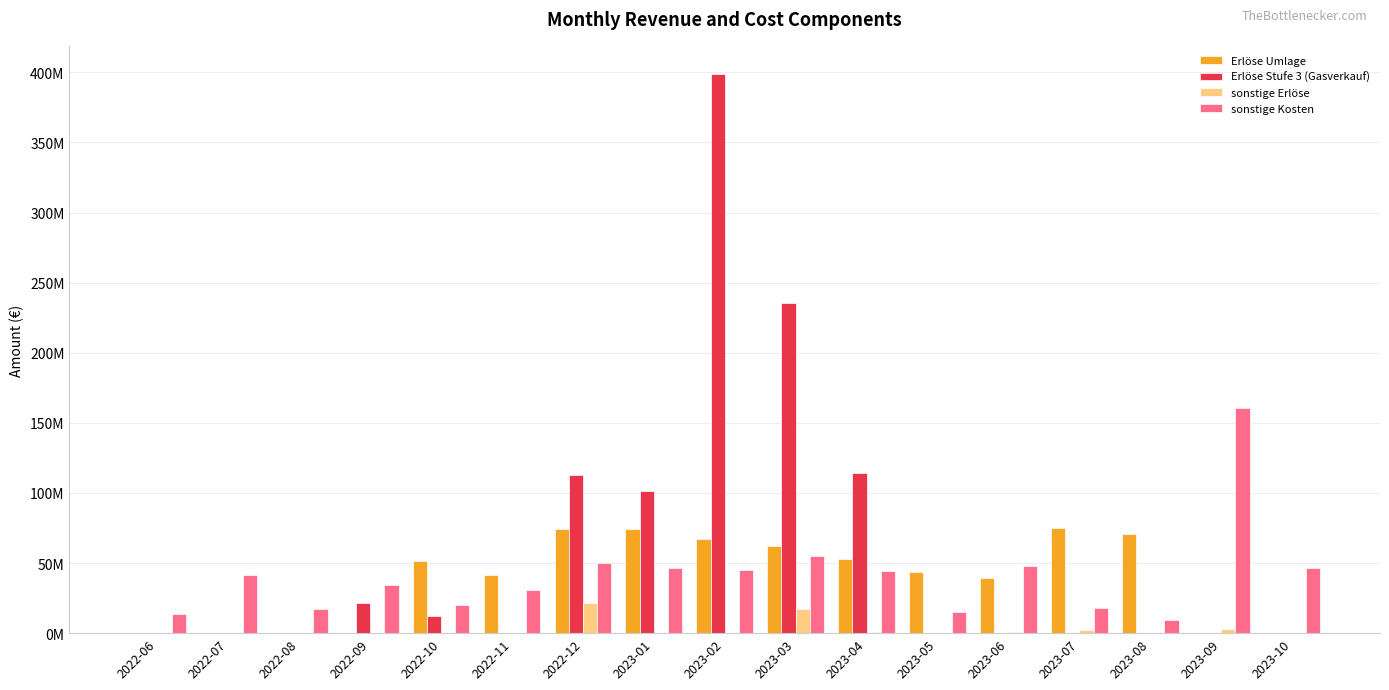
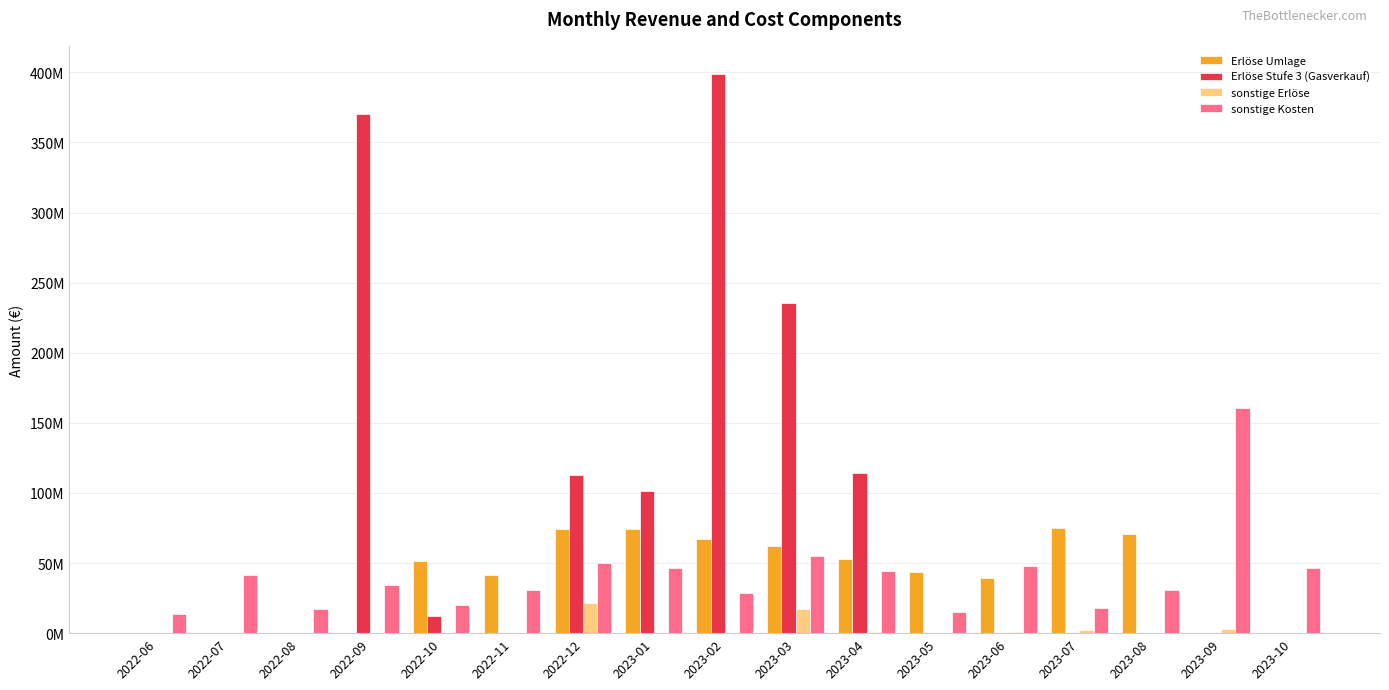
  {
    "Erlöse Umlage": {
      "2022-06": 0,
      "2022-07": 0,
      "2022-08": 0,
      "2022-09": 0,
      "2022-10": 52000000,
      "2022-11": 42000000,
      "2022-12": 74000000,
      "2023-01": 75000000,
      "2023-02": 67000000,
      "2023-03": 62000000,
      "2023-04": 53000000,
      "2023-05": 44000000,
      "2023-06": 39000000,
      "2023-07": 75000000,
      "2023-08": 71000000,
      "2023-09": 0,
      "2023-10": 0
    },
    "Erlöse Stufe 3 (Gasverkauf)": {
      "2022-07": 0,
      "2022-08": 0,
-     "2022-09": 21000000,
+     "2022-09": 371000000,
      "2022-10": 12000000,
      "2022-11": 0,
      "2022-12": 113000000,
      "2023-01": 101000000,
      "2023-02": 399000000,
      "2023-03": 236000000,
      "2023-04": 114000000,
      "2023-05": 0,
      "2023-06": 0,
      "2023-07": 0,
      "2023-08": 0,
      "2023-09": 0,
      "2023-10": 0
    },
    "sonstige Erlöse": {
      "2022-06": 0,
      "2022-07": 0,
      "2022-08": 0,
      "2022-09": 0,
      "2022-10": 0,
      "2022-11": 0,
      "2022-12": 21000000,
      "2023-01": 0,
      "2023-02": 0,
      "2023-03": 17000000,
      "2023-07": 2000000,
      "2023-09": 3000000,
      "2023-10": 0
    },
    "sonstige Kosten": {
      "2022-06": 14000000,
      "2022-07": 41000000,
      "2022-08": 17000000,
      "2022-09": 34000000,
      "2022-10": 20000000,
      "2022-11": 31000000,
      "2022-12": 50000000,
      "2023-01": 46000000,
-     "2023-02": 45000000,
+     "2023-02": 29000000,
      "2023-03": 55000000,
      "2023-04": 45000000,
      "2023-05": 15000000,
      "2023-06": 48000000,
      "2023-07": 18000000,
-     "2023-08": 10000000,
+     "2023-08": 31000000,
      "2023-09": 160000000,
      "2023-10": 46000000
    }
  }
